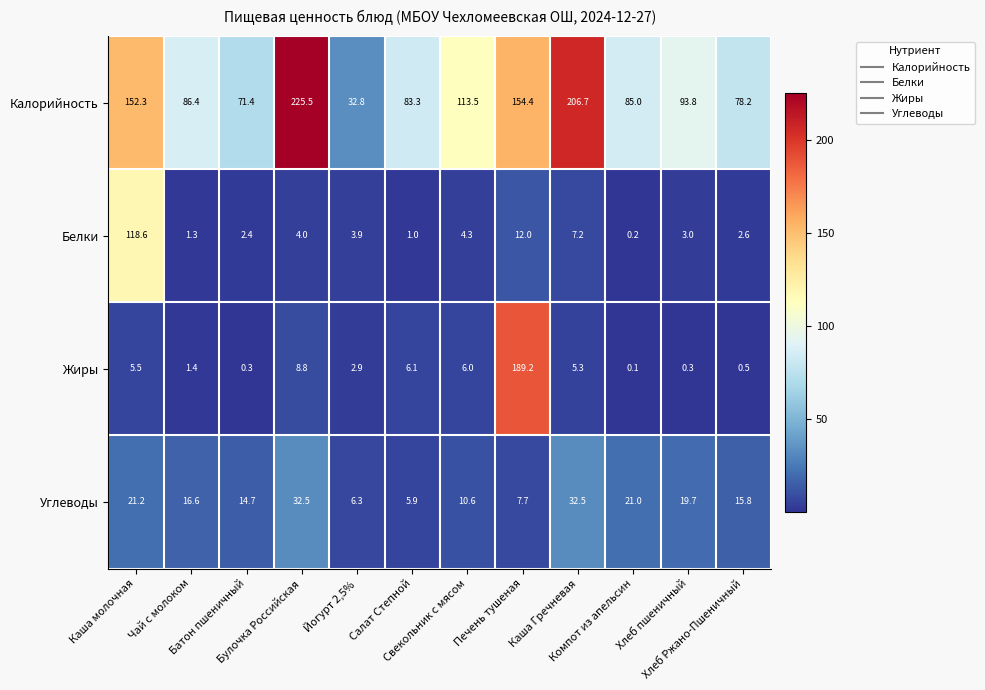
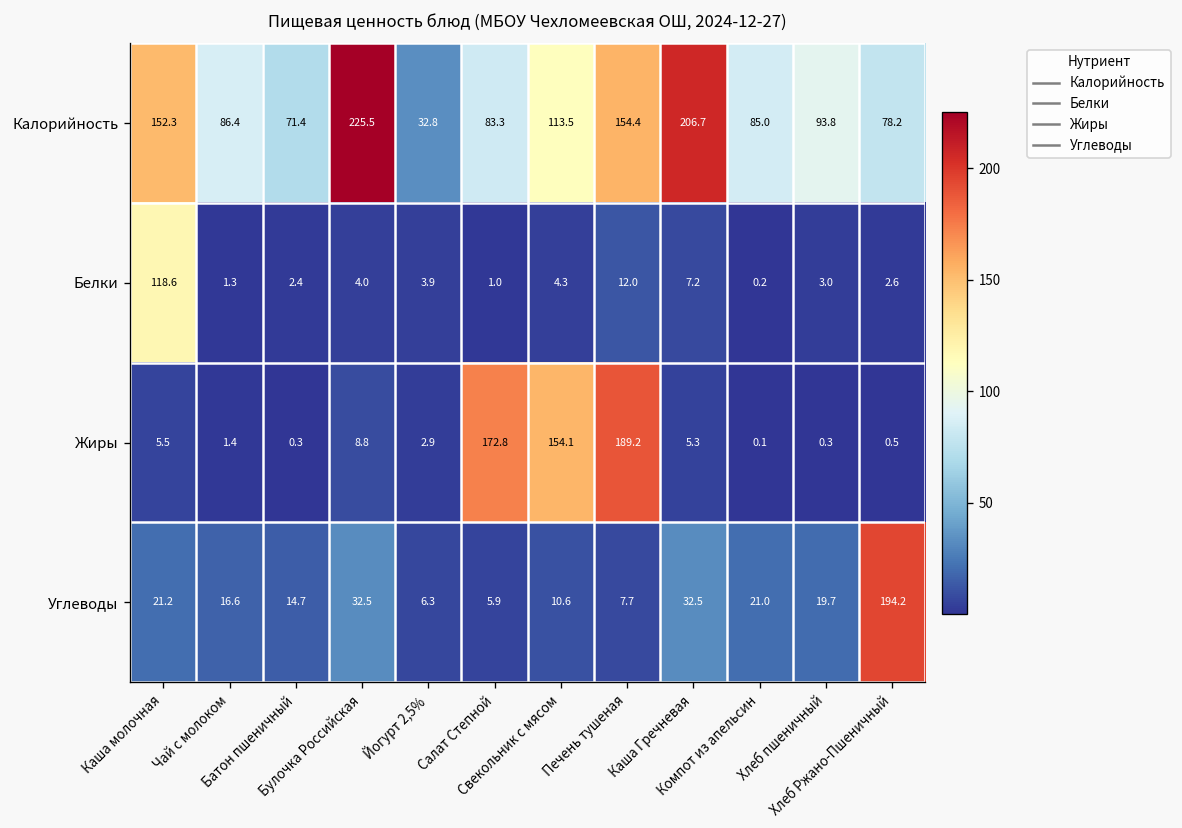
  {
    "Калорийность": {
      "Каша молочная": 152.3,
      "Чай с молоком": 86.4,
      "Батон пшеничный": 71.4,
      "Булочка Российская": 225.5,
      "Йогурт 2,5%": 32.8,
      "Салат Степной": 83.3,
      "Свекольник с мясом": 113.5,
      "Печень тушеная": 154.4,
      "Каша Гречневая": 206.7,
      "Компот из апельсин": 85.0,
      "Хлеб пшеничный": 93.8,
      "Хлеб Ржано-Пшеничный": 78.2
    },
    "Белки": {
      "Каша молочная": 118.6,
      "Чай с молоком": 1.3,
      "Батон пшеничный": 2.4,
      "Булочка Российская": 4.0,
      "Йогурт 2,5%": 3.9,
      "Салат Степной": 1.0,
      "Свекольник с мясом": 4.3,
      "Печень тушеная": 12.0,
      "Каша Гречневая": 7.2,
      "Компот из апельсин": 0.2,
      "Хлеб пшеничный": 3.0,
      "Хлеб Ржано-Пшеничный": 2.6
    },
    "Жиры": {
      "Каша молочная": 5.5,
      "Чай с молоком": 1.4,
      "Батон пшеничный": 0.3,
      "Булочка Российская": 8.8,
      "Йогурт 2,5%": 2.9,
-     "Салат Степной": 6.1,
-     "Свекольник с мясом": 6.0,
+     "Салат Степной": 172.8,
+     "Свекольник с мясом": 154.1,
      "Печень тушеная": 189.2,
      "Каша Гречневая": 5.3,
      "Компот из апельсин": 0.1,
      "Хлеб пшеничный": 0.3,
      "Хлеб Ржано-Пшеничный": 0.5
    },
    "Углеводы": {
      "Каша молочная": 21.2,
      "Чай с молоком": 16.6,
      "Батон пшеничный": 14.7,
      "Булочка Российская": 32.5,
      "Йогурт 2,5%": 6.3,
      "Салат Степной": 5.9,
      "Свекольник с мясом": 10.6,
      "Печень тушеная": 7.7,
      "Каша Гречневая": 32.5,
      "Компот из апельсин": 21.0,
      "Хлеб пшеничный": 19.7,
-     "Хлеб Ржано-Пшеничный": 15.8
+     "Хлеб Ржано-Пшеничный": 194.2
    }
  }
